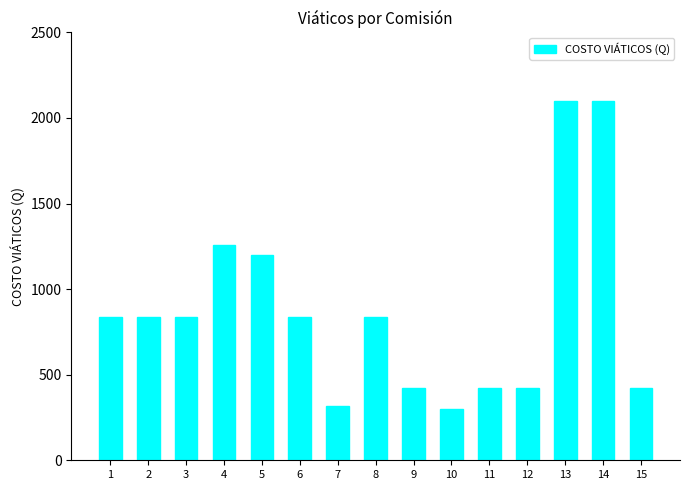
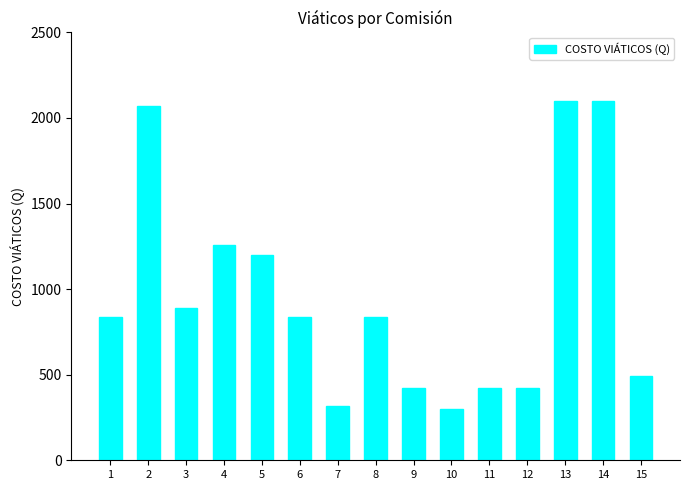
  {
    "1": 840,
-   "2": 840,
-   "3": 840,
+   "2": 2070,
+   "3": 890,
    "4": 1260,
    "5": 1200,
    "6": 840,
    "7": 320,
    "8": 840,
    "9": 420,
    "10": 300,
    "11": 420,
    "12": 420,
    "13": 2100,
    "14": 2100,
-   "15": 420
+   "15": 490
  }
